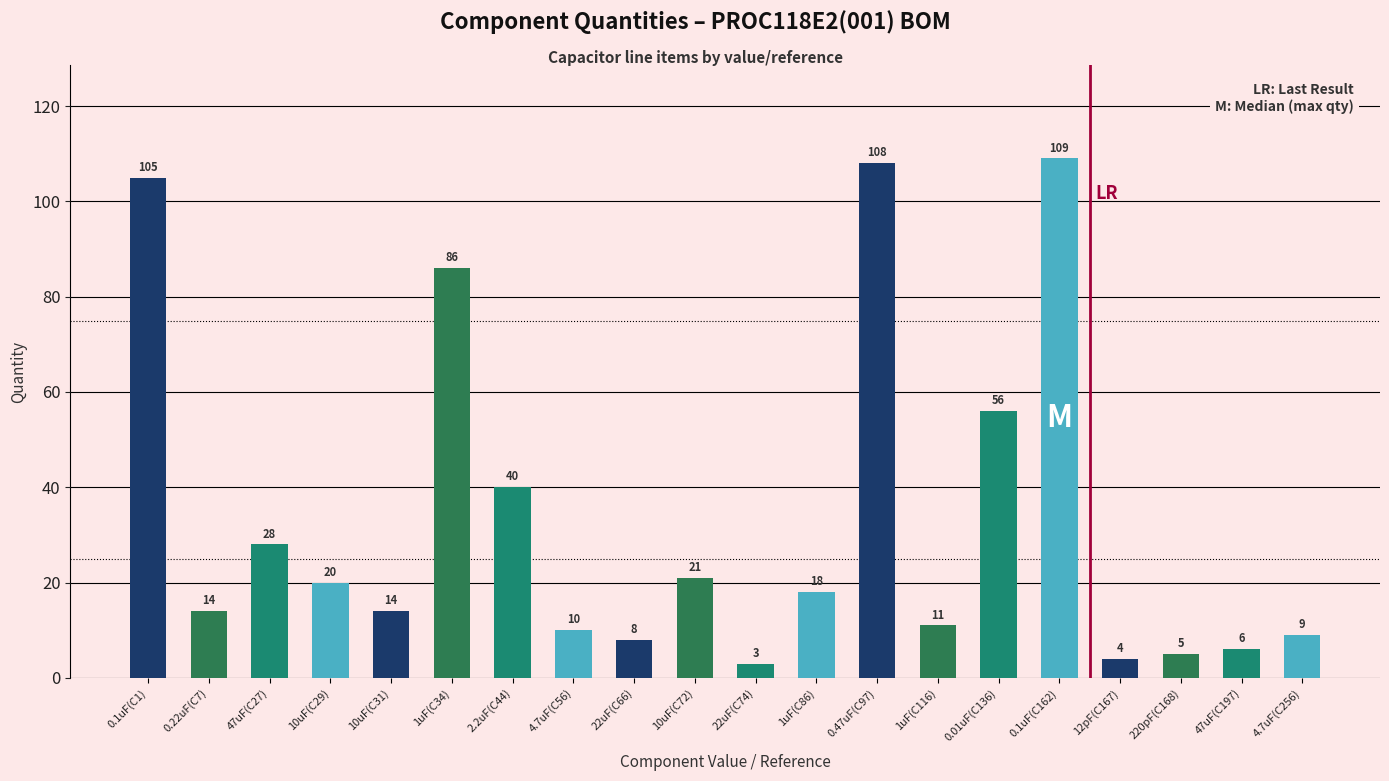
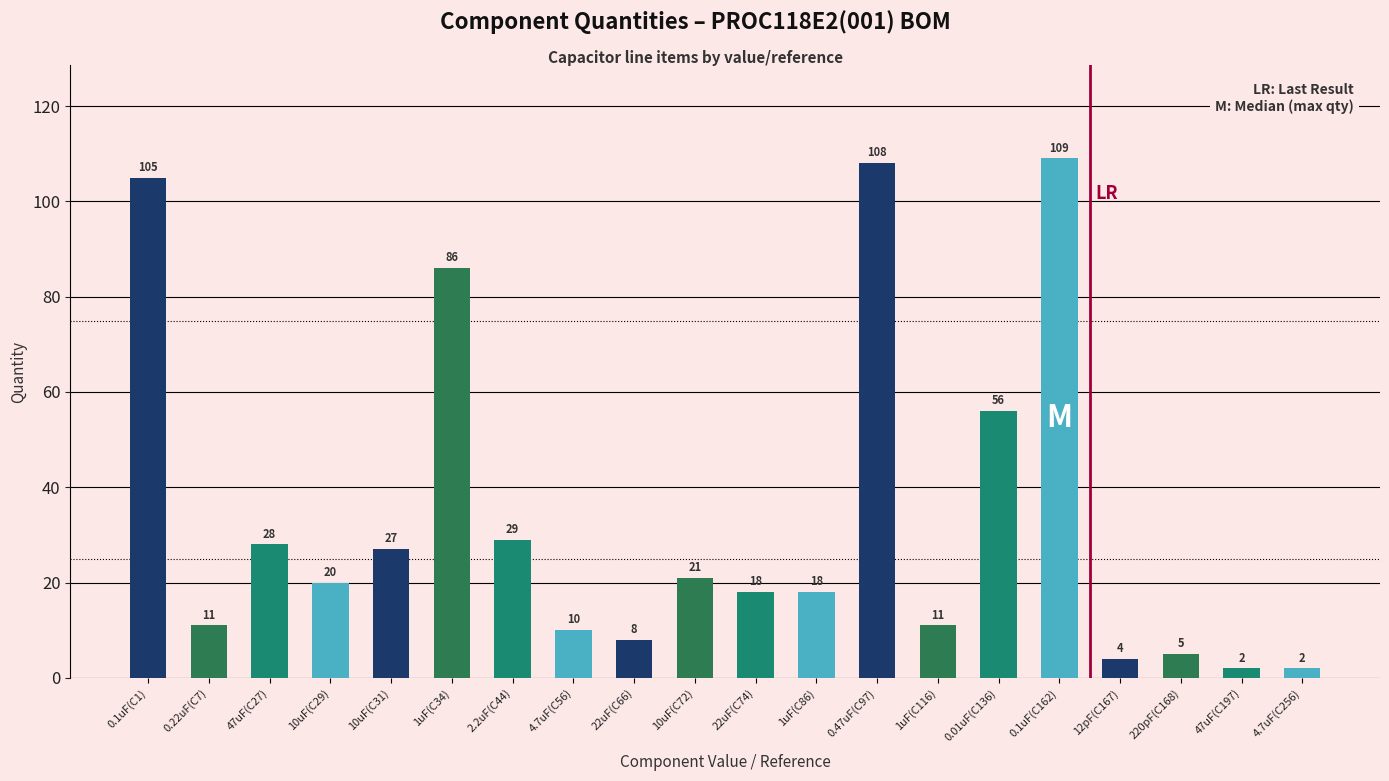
  {
    "0.1uF(C1)": 105,
-   "0.22uF(C7)": 14,
+   "0.22uF(C7)": 11,
    "47uF(C27)": 28,
    "10uF(C29)": 20,
-   "10uF(C31)": 14,
+   "10uF(C31)": 27,
    "1uF(C34)": 86,
-   "2.2uF(C44)": 40,
+   "2.2uF(C44)": 29,
    "4.7uF(C56)": 10,
    "22uF(C66)": 8,
    "10uF(C72)": 21,
-   "22uF(C74)": 3,
+   "22uF(C74)": 18,
    "1uF(C86)": 18,
    "0.47uF(C97)": 108,
    "1uF(C116)": 11,
    "0.01uF(C136)": 56,
    "0.1uF(C162)": 109,
    "12pF(C167)": 4,
    "220pF(C168)": 5,
-   "47uF(C197)": 6,
-   "4.7uF(C256)": 9
+   "47uF(C197)": 2,
+   "4.7uF(C256)": 2
  }
